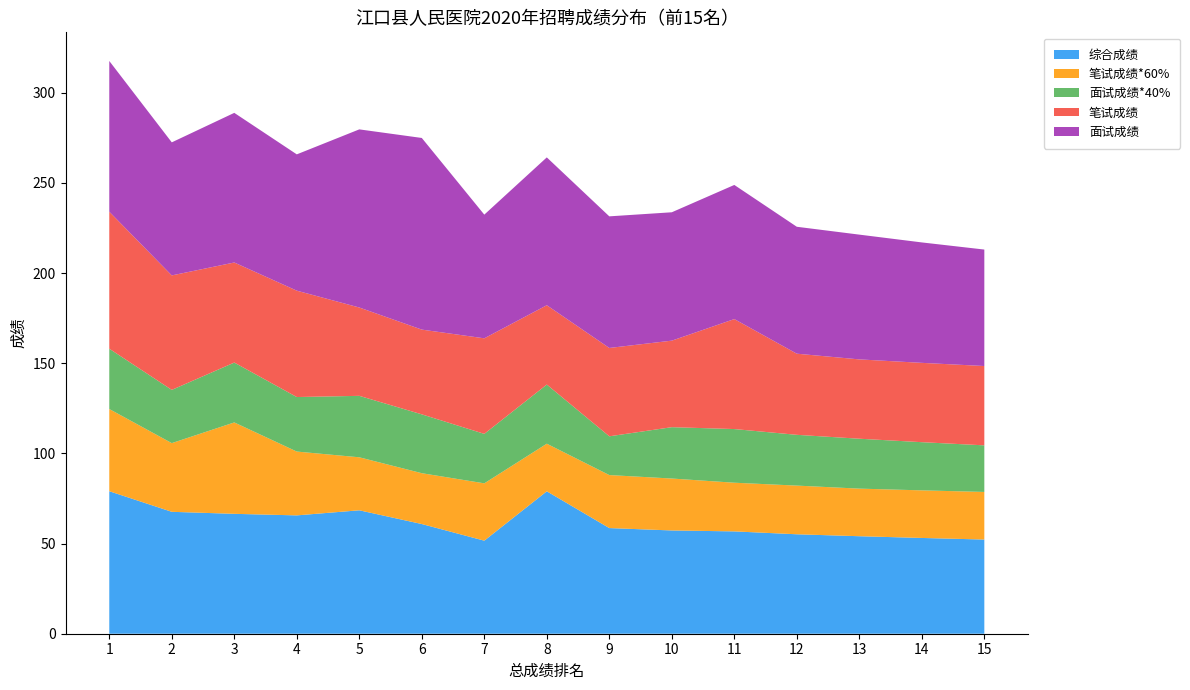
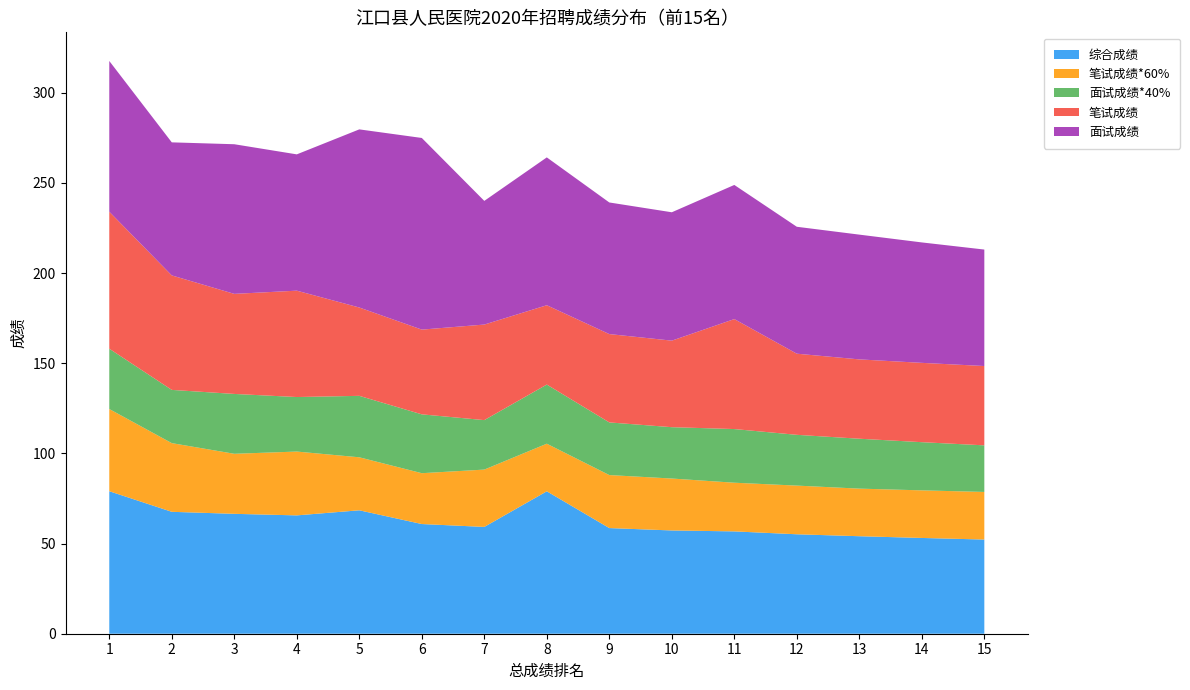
  {
    "综合成绩": {
      "1": 79,
      "2": 68,
      "3": 67,
      "4": 66,
      "5": 68,
      "6": 61,
-     "7": 52,
+     "7": 59,
      "8": 79,
      "9": 59,
      "10": 57,
      "11": 57,
      "12": 55,
      "13": 54,
      "14": 53,
      "15": 52
    },
    "笔试成绩*60%": {
      "1": 46,
      "2": 38,
-     "3": 51,
+     "3": 33,
      "4": 35,
      "5": 29,
      "6": 28,
      "7": 32,
      "8": 26,
      "9": 29,
      "10": 29,
      "11": 27,
      "12": 27,
      "13": 26,
      "14": 26,
      "15": 26
    },
    "面试成绩*40%": {
      "1": 33,
      "2": 30,
      "3": 33,
      "4": 30,
      "5": 34,
      "6": 33,
      "7": 27,
      "8": 33,
-     "9": 22,
+     "9": 29,
      "10": 28,
      "11": 30,
      "12": 28,
      "13": 28,
      "14": 27,
      "15": 26
    },
    "笔试成绩": {
      "1": 76,
      "2": 64,
      "3": 56,
      "4": 59,
      "5": 49,
      "6": 47,
      "7": 53,
      "8": 44,
      "9": 49,
      "10": 48,
      "11": 61,
      "12": 45,
      "13": 44,
      "14": 44,
      "15": 44
    },
    "面试成绩": {
      "1": 84,
      "2": 74,
      "3": 83,
      "4": 76,
      "5": 99,
      "6": 106,
      "7": 69,
      "8": 82,
      "9": 73,
      "10": 71,
      "11": 74,
      "12": 70,
      "13": 69,
      "14": 67,
      "15": 65
    }
  }
